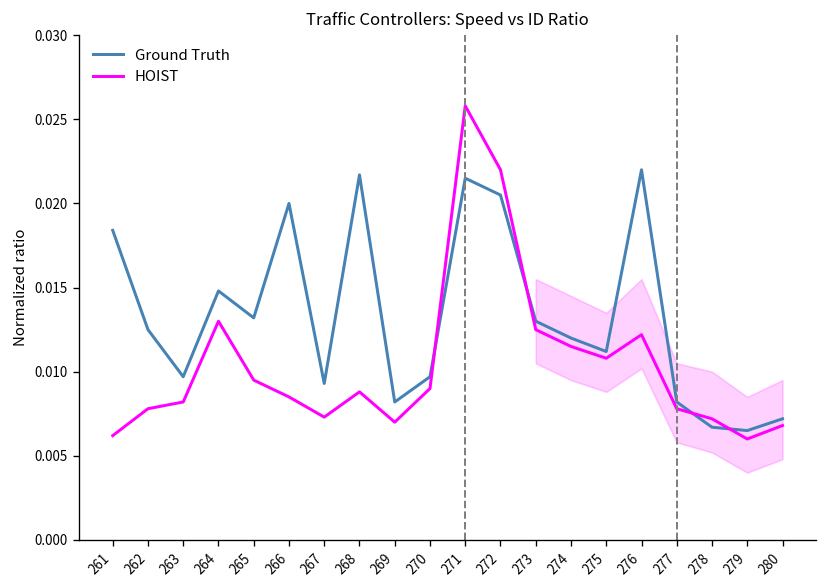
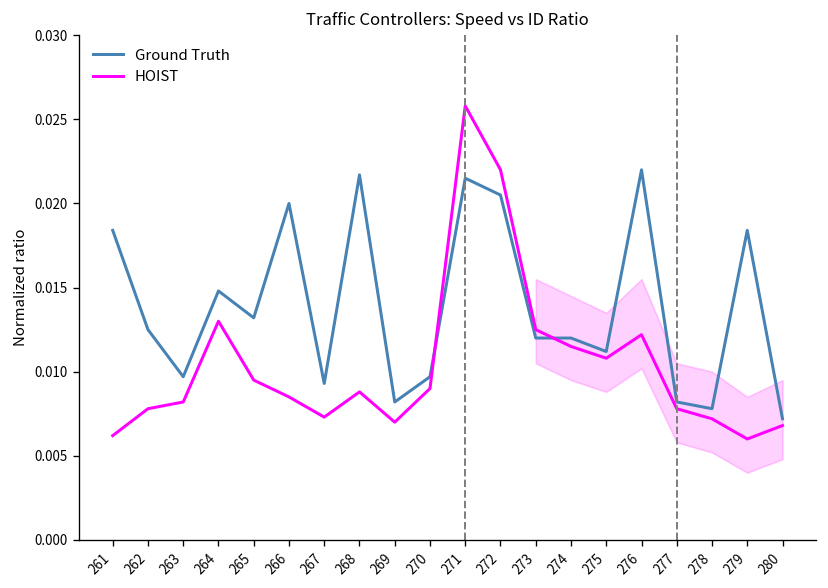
  {
    "Ground Truth": {
      "261": 0.0184,
      "262": 0.0125,
      "263": 0.0097,
      "264": 0.0148,
      "265": 0.0132,
      "266": 0.0200,
      "267": 0.0093,
      "268": 0.0217,
      "269": 0.0082,
      "270": 0.0097,
      "271": 0.0215,
      "272": 0.0205,
-     "273": 0.013,
+     "273": 0.012,
      "274": 0.0120,
      "275": 0.0112,
      "276": 0.0220,
      "277": 0.0082,
-     "278": 0.0067,
-     "279": 0.0065,
+     "278": 0.0078,
+     "279": 0.0184,
      "280": 0.0072
    }
  }
